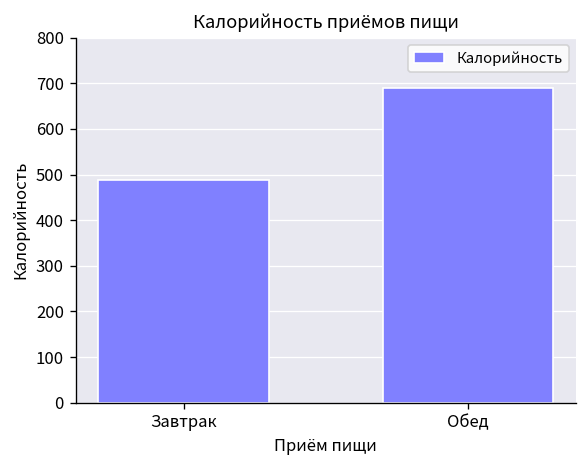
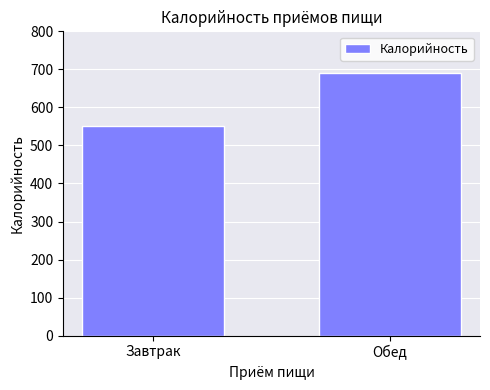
  {
-   "Завтрак": 490,
+   "Завтрак": 550,
    "Обед": 690
  }
